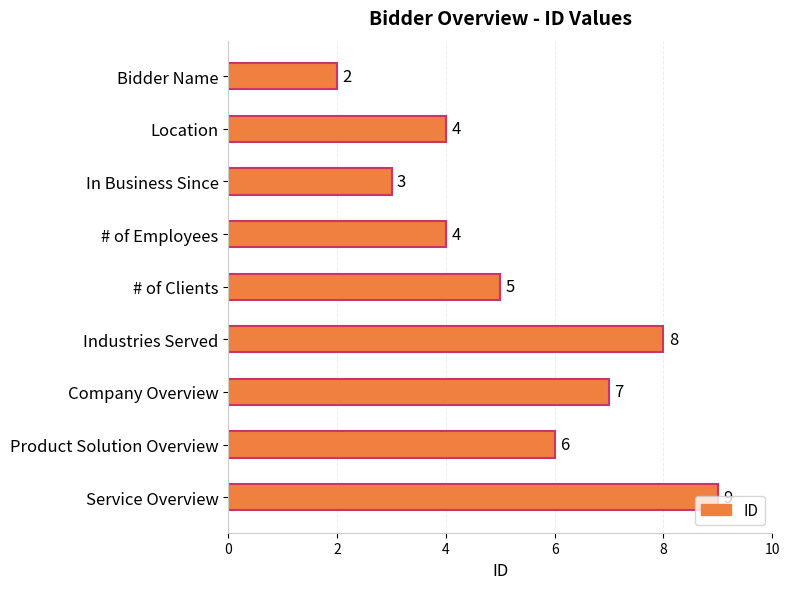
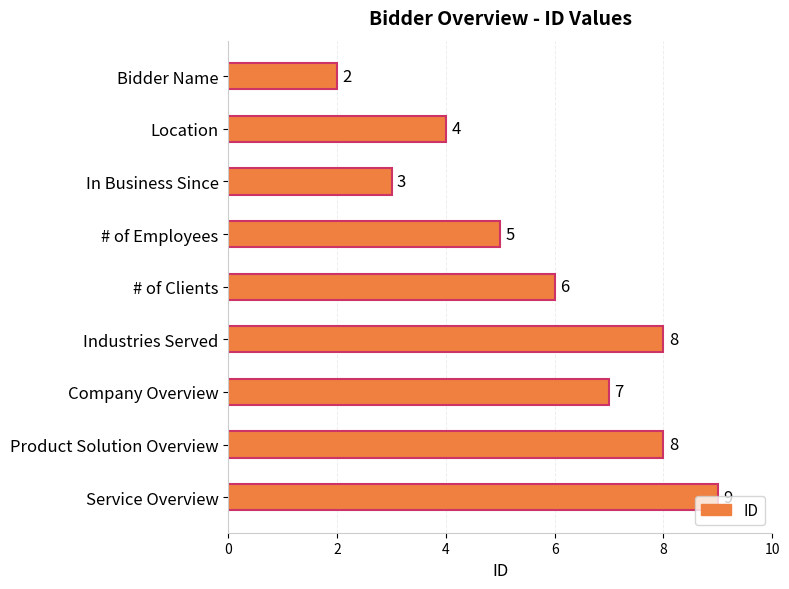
  {
    "Bidder Name": 2,
    "Location": 4,
    "In Business Since": 3,
-   "# of Employees": 4,
-   "# of Clients": 5,
+   "# of Employees": 5,
+   "# of Clients": 6,
    "Industries Served": 8,
    "Company Overview": 7,
-   "Product Solution Overview": 6
+   "Product Solution Overview": 8
  }
